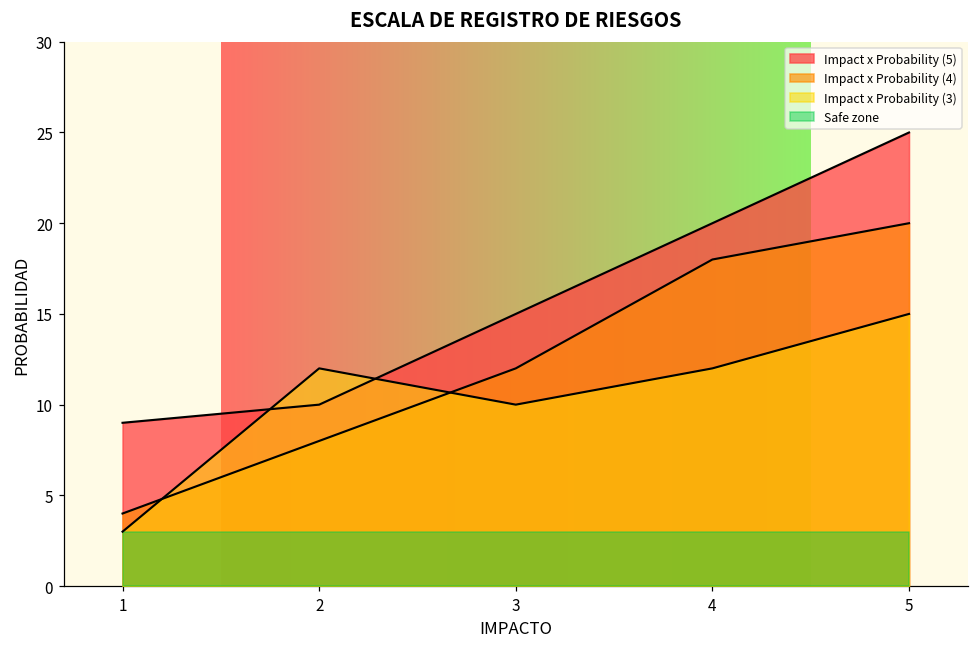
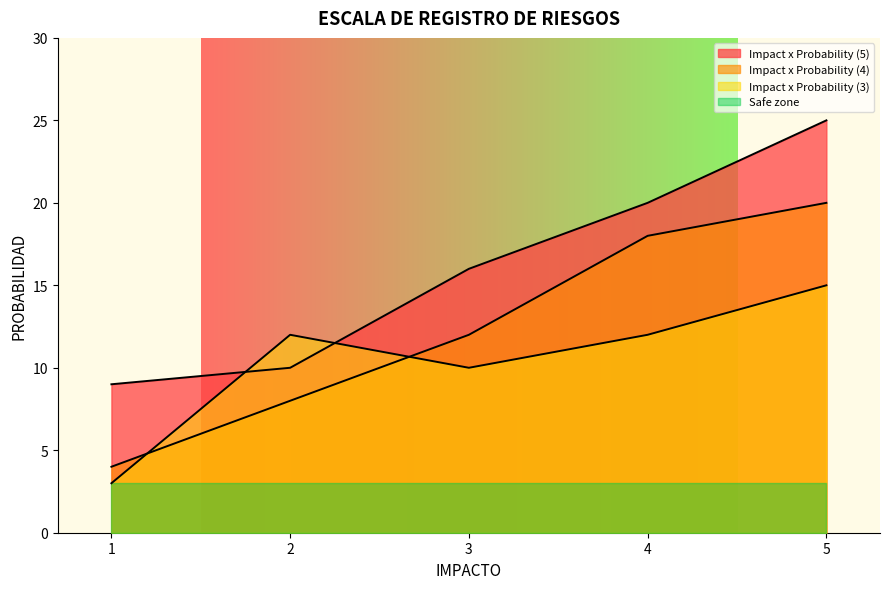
  {
    "Impact x Probability (5)": {
      "1": 9,
      "2": 10,
-     "3": 15,
+     "3": 16,
      "4": 20,
      "5": 25
    },
    "Impact x Probability (4)": {
      "1": 4,
      "2": 8,
      "3": 12,
      "4": 18,
      "5": 20
    },
    "Impact x Probability (3)": {
      "2": 12,
      "3": 10,
      "4": 12,
      "5": 15
    },
    "Safe zone": {
      "2": 3,
      "3": 3,
      "4": 3,
      "5": 3
    }
  }
